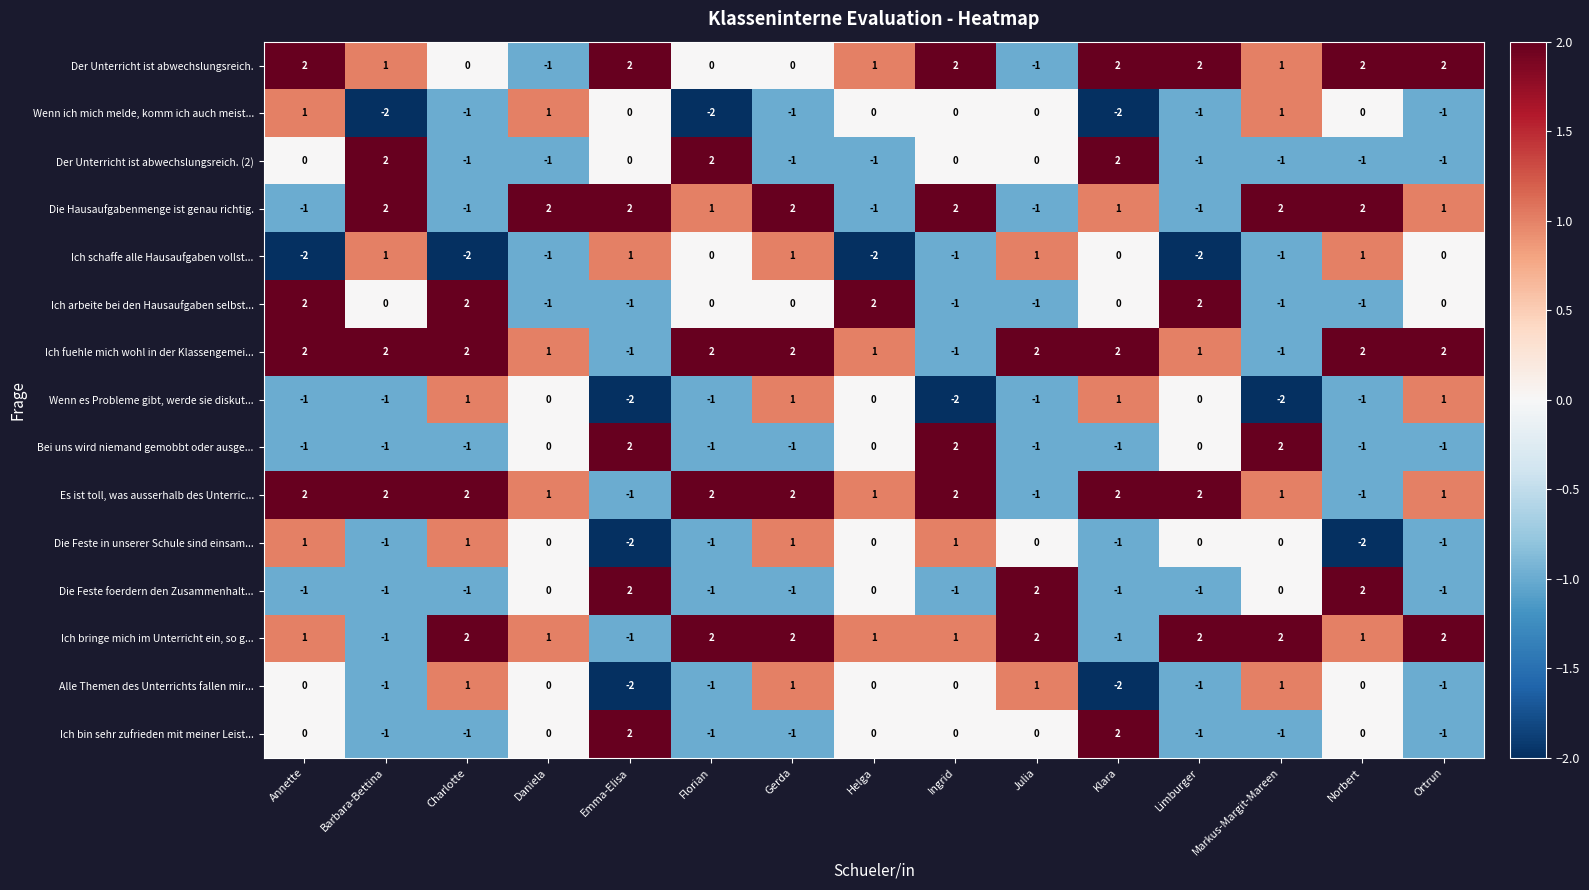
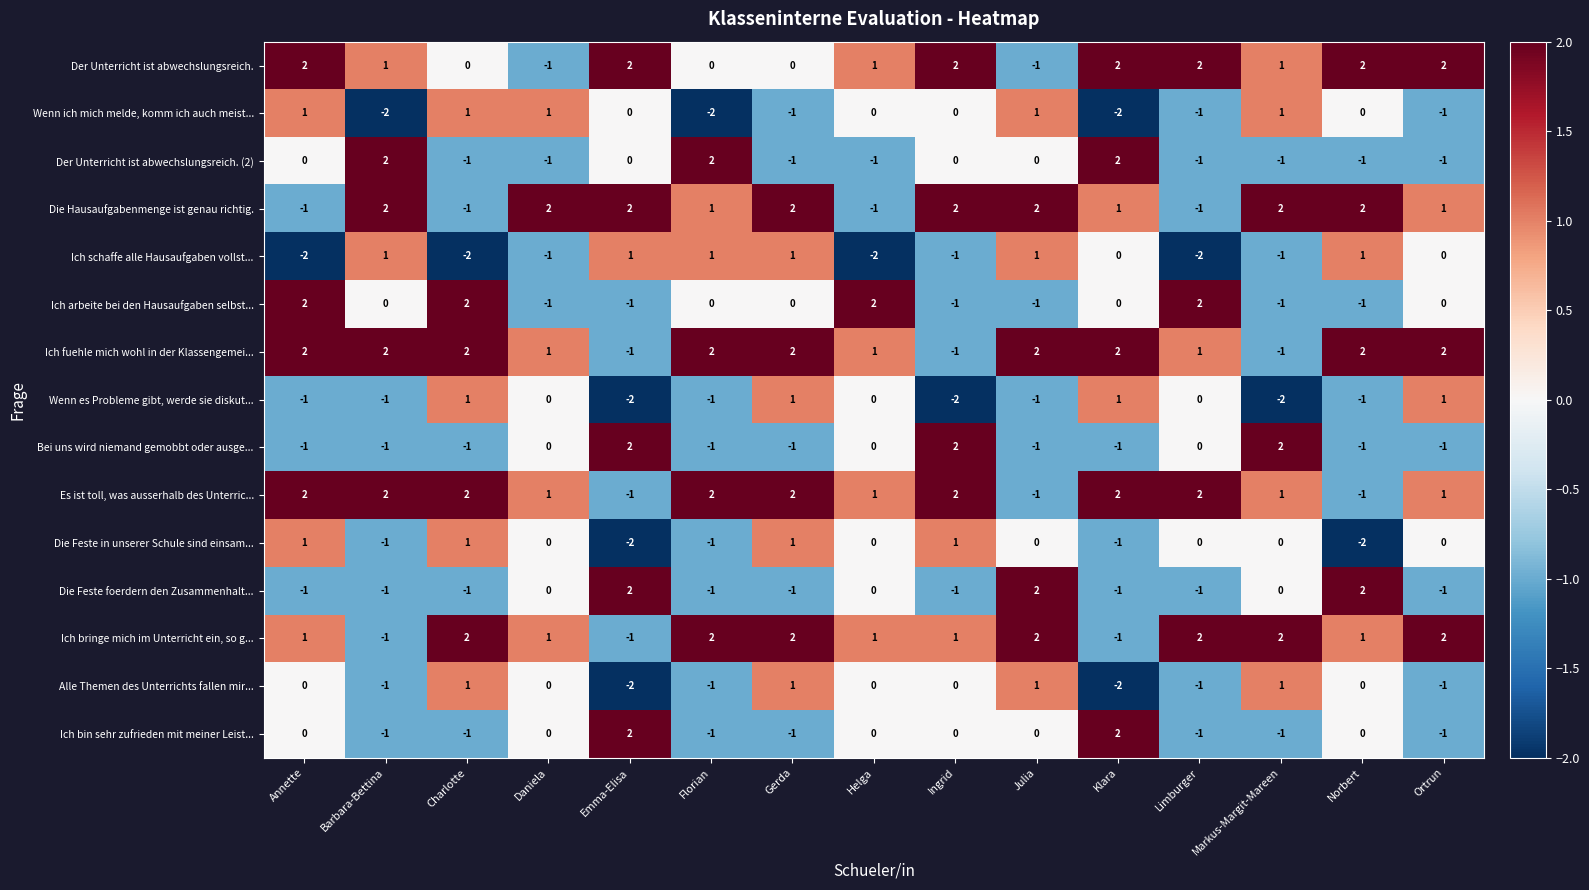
  {
    "Wenn ich mich melde, komm ich auch meist...": {
      "Annette": 1,
      "Barbara-Bettina": -2,
-     "Charlotte": -1,
+     "Charlotte": 1,
      "Daniela": 1,
      "Emma-Elisa": 0,
      "Florian": -2,
      "Gerda": -1,
      "Helga": 0,
      "Ingrid": 0,
-     "Julia": 0,
+     "Julia": 1,
      "Klara": -2,
      "Limburger": -1,
      "Markus-Margit-Mareen": 1,
      "Norbert": 0,
      "Ortrun": -1
    },
    "Die Hausaufgabenmenge ist genau richtig.": {
      "Annette": -1,
      "Barbara-Bettina": 2,
      "Charlotte": -1,
      "Daniela": 2,
      "Emma-Elisa": 2,
      "Florian": 1,
      "Gerda": 2,
      "Helga": -1,
      "Ingrid": 2,
-     "Julia": -1,
+     "Julia": 2,
      "Klara": 1,
      "Limburger": -1,
      "Markus-Margit-Mareen": 2,
      "Norbert": 2,
      "Ortrun": 1
    },
    "Ich schaffe alle Hausaufgaben vollst...": {
      "Annette": -2,
      "Barbara-Bettina": 1,
      "Charlotte": -2,
      "Daniela": -1,
      "Emma-Elisa": 1,
-     "Florian": 0,
+     "Florian": 1,
      "Gerda": 1,
      "Helga": -2,
      "Ingrid": -1,
      "Julia": 1,
      "Klara": 0,
      "Limburger": -2,
      "Markus-Margit-Mareen": -1,
      "Norbert": 1,
      "Ortrun": 0
    },
    "Die Feste in unserer Schule sind einsam...": {
      "Annette": 1,
      "Barbara-Bettina": -1,
      "Charlotte": 1,
      "Daniela": 0,
      "Emma-Elisa": -2,
      "Florian": -1,
      "Gerda": 1,
      "Helga": 0,
      "Ingrid": 1,
      "Julia": 0,
      "Klara": -1,
      "Limburger": 0,
      "Markus-Margit-Mareen": 0,
      "Norbert": -2,
-     "Ortrun": -1
+     "Ortrun": 0
    }
  }
